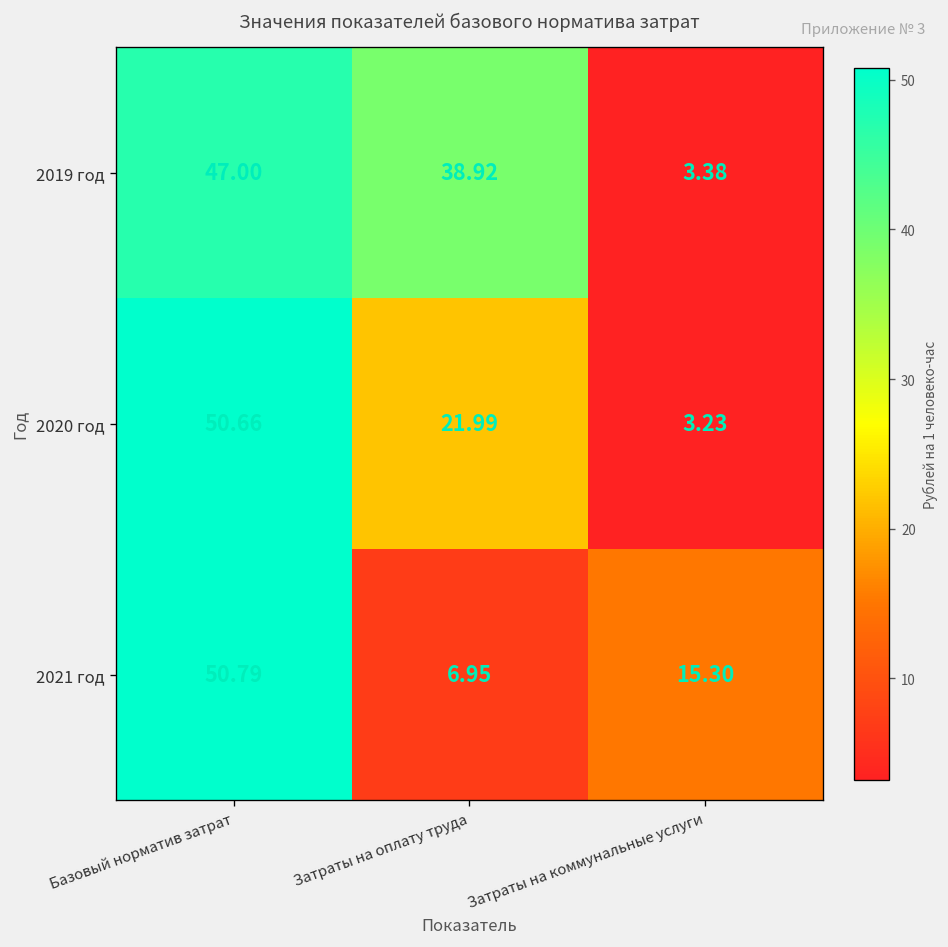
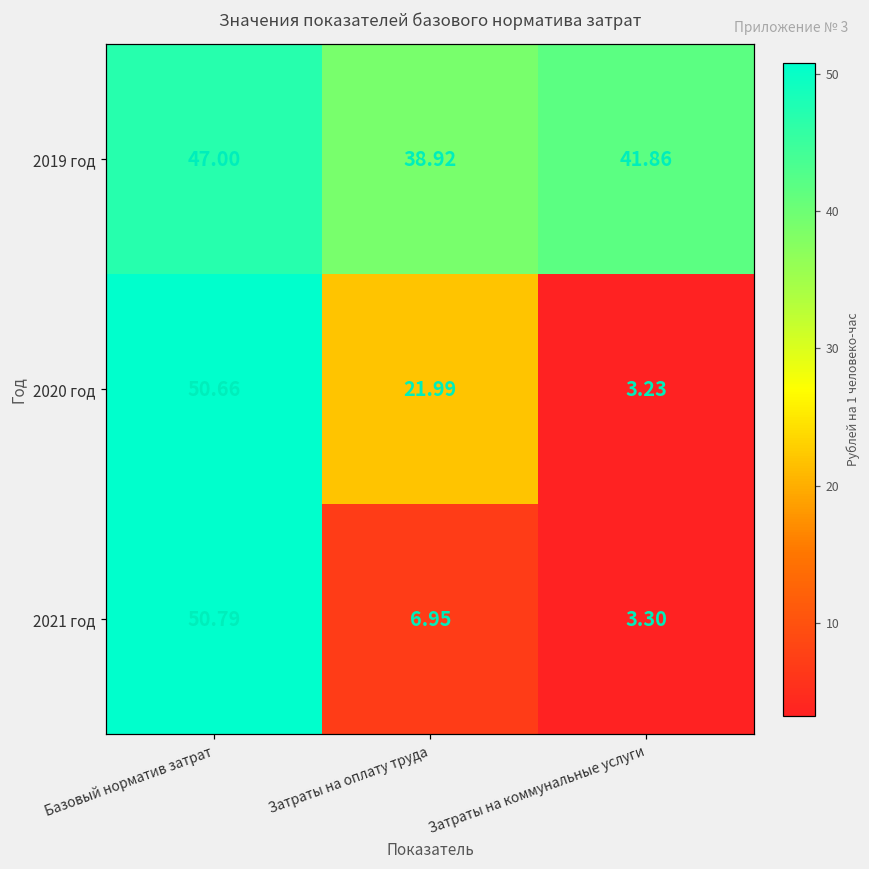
  {
    "2019 год": {
      "Затраты на оплату труда": 38.92,
-     "Затраты на коммунальные услуги": 3.38
+     "Затраты на коммунальные услуги": 41.86
    },
    "2020 год": {
      "Затраты на оплату труда": 21.99,
      "Затраты на коммунальные услуги": 3.23
    },
    "2021 год": {
      "Затраты на оплату труда": 6.95,
-     "Затраты на коммунальные услуги": 15.30
+     "Затраты на коммунальные услуги": 3.30
    }
  }
